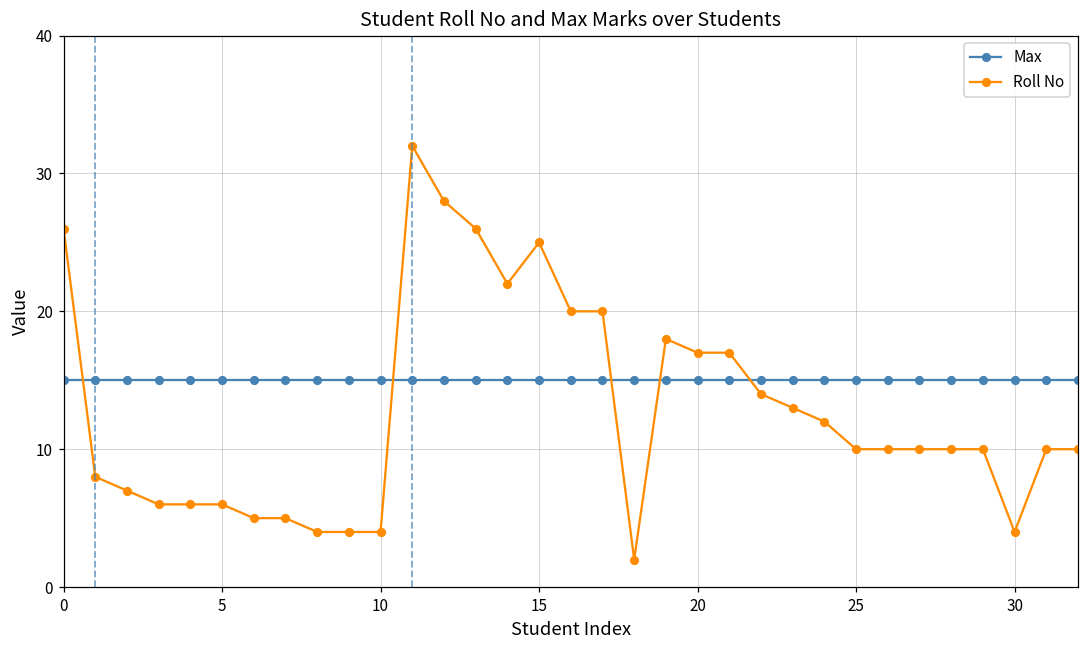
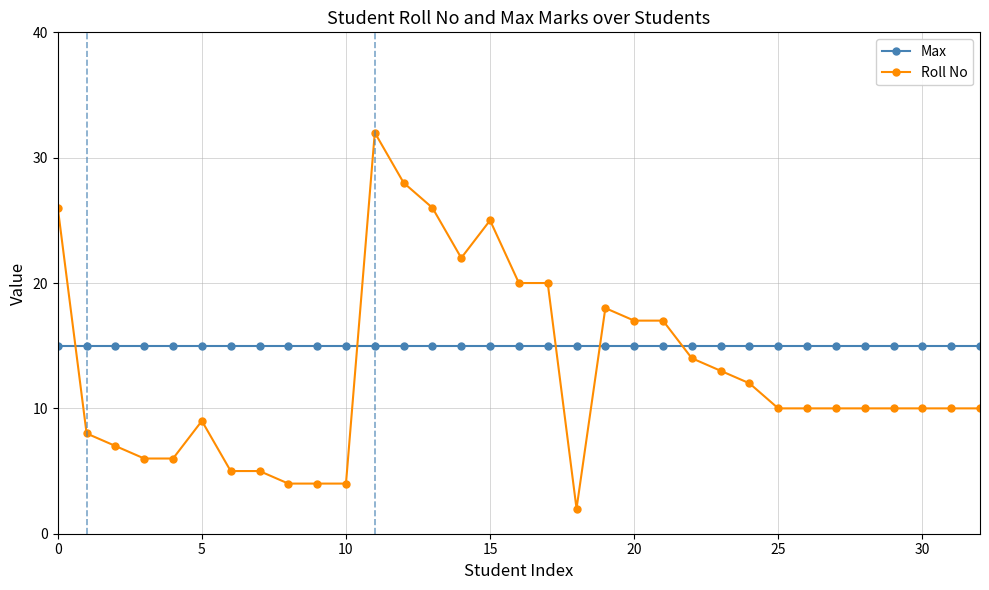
  {
    "Max": {
      "0": 15,
      "5": 15,
      "10": 15,
      "15": 15,
      "20": 15,
      "25": 15,
      "30": 15
    },
    "Roll No": {
      "0": 26,
-     "5": 6,
+     "5": 9,
      "10": 4,
      "15": 25,
      "20": 17,
      "25": 10,
-     "30": 4
+     "30": 10
    }
  }
